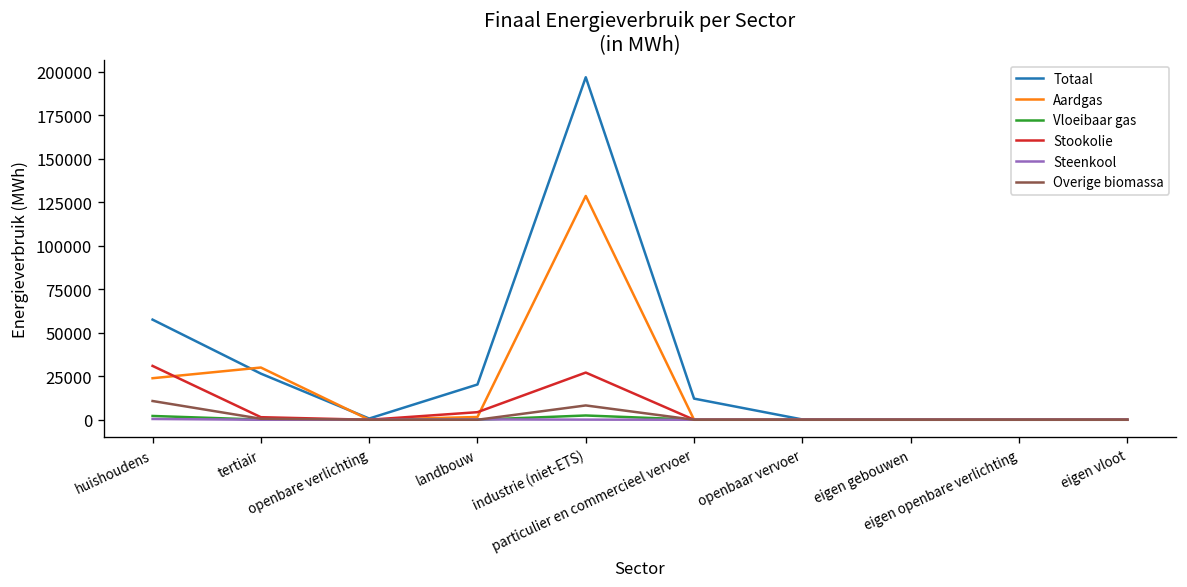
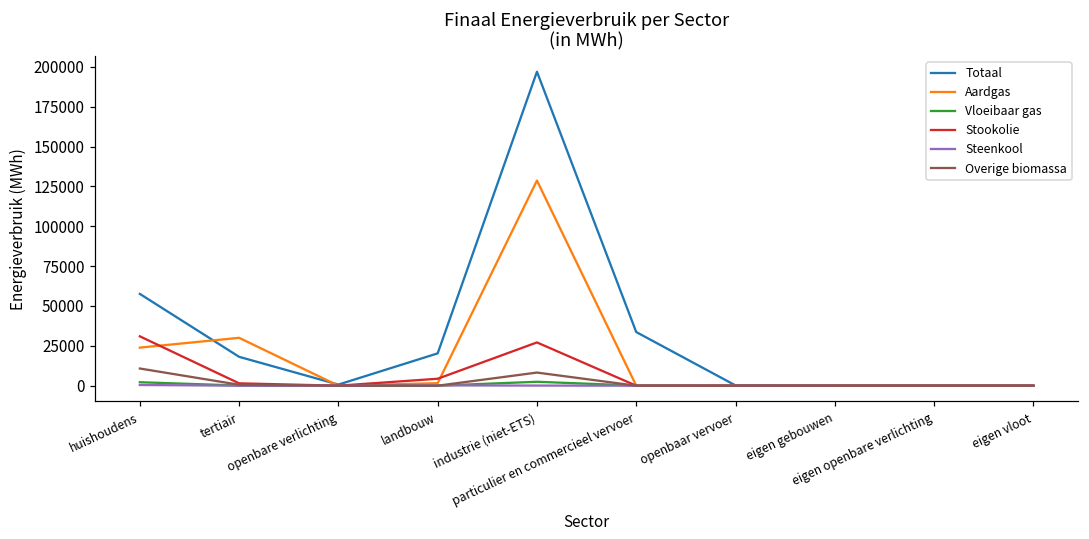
  {
    "Totaal": {
      "huishoudens": 58000,
-     "tertiair": 27000,
+     "tertiair": 18000,
      "landbouw": 20000,
      "industrie (niet-ETS)": 197000,
-     "particulier en commercieel vervoer": 12000
+     "particulier en commercieel vervoer": 34000
    },
    "Aardgas": {
      "huishoudens": 24000,
      "tertiair": 30000,
      "industrie (niet-ETS)": 129000
    },
    "Vloeibaar gas": {
      "industrie (niet-ETS)": 2000
    },
    "Stookolie": {
      "huishoudens": 31000,
      "landbouw": 4000,
      "industrie (niet-ETS)": 27000
    },
    "Steenkool": {
      "industrie (niet-ETS)": 0
    },
    "Overige biomassa": {
      "huishoudens": 11000,
      "industrie (niet-ETS)": 8000
    }
  }
